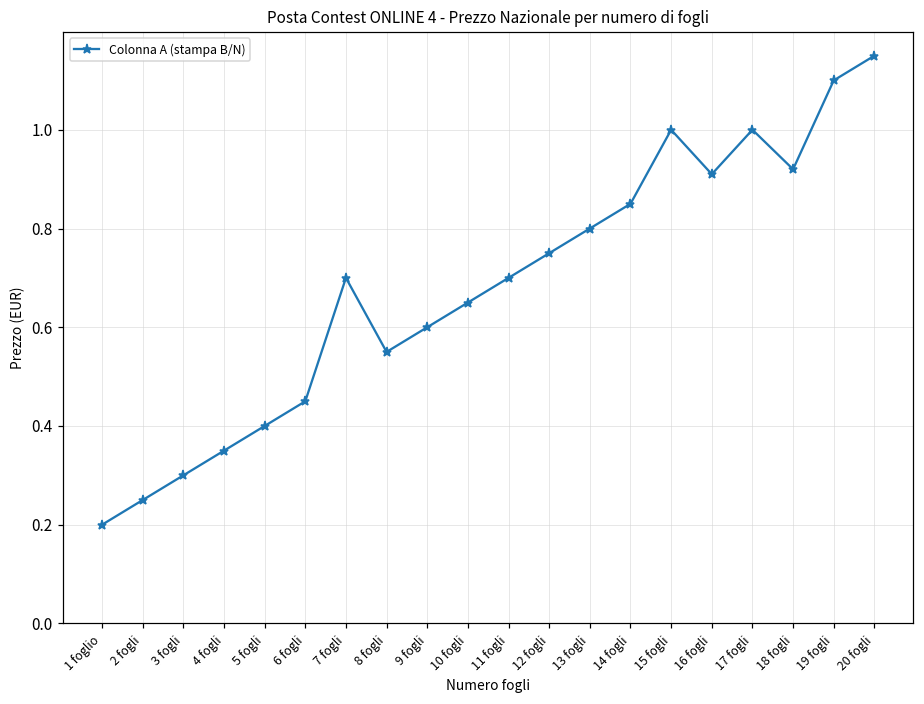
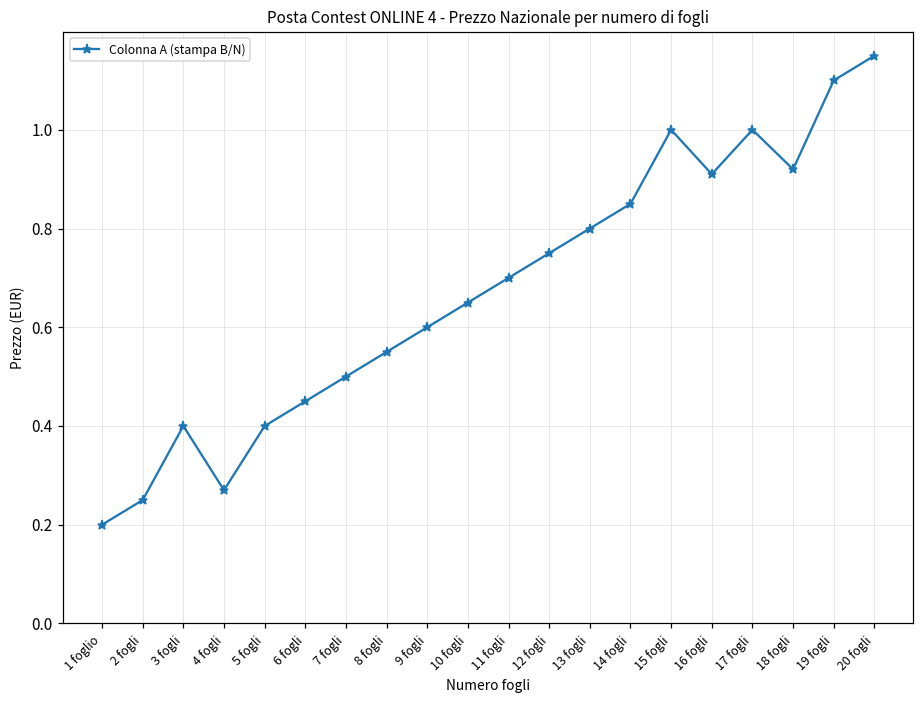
  {
    "1 foglio": 0.20,
    "2 fogli": 0.25,
-   "3 fogli": 0.3,
-   "4 fogli": 0.35,
+   "3 fogli": 0.4,
+   "4 fogli": 0.27,
    "5 fogli": 0.40,
    "6 fogli": 0.45,
-   "7 fogli": 0.7,
+   "7 fogli": 0.5,
    "8 fogli": 0.55,
    "9 fogli": 0.60,
    "10 fogli": 0.65,
    "11 fogli": 0.70,
    "12 fogli": 0.75,
    "13 fogli": 0.80,
    "14 fogli": 0.85,
    "15 fogli": 1.00,
    "16 fogli": 0.91,
    "17 fogli": 1.00,
    "18 fogli": 0.92,
    "19 fogli": 1.10,
    "20 fogli": 1.15
  }
